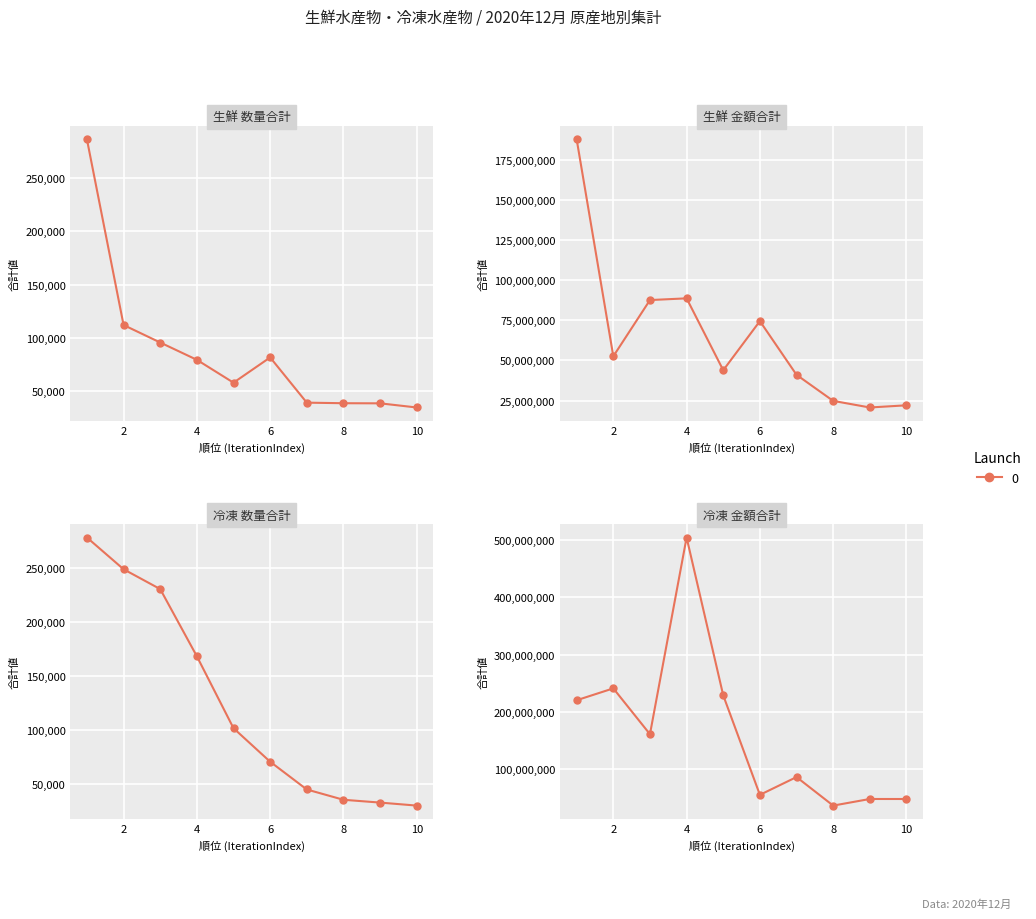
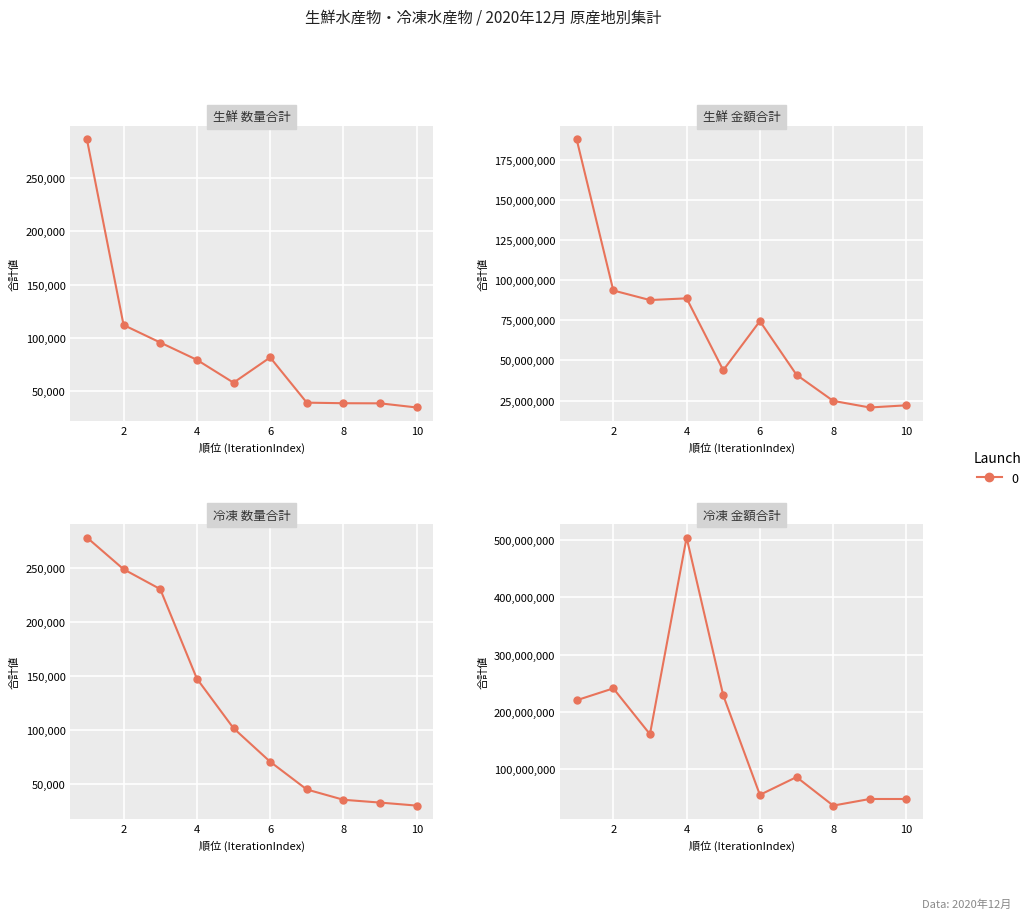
  {
    "生鮮 数量合計": {
      "2": "112,000",
      "4": "80,000",
      "6": "82,000",
      "8": "39,000",
      "10": "35,000"
    },
    "生鮮 金額合計": {
-     "2": "53,000,000",
+     "2": "93,000,000",
      "4": "89,000,000",
      "6": "74,000,000",
      "8": "25,000,000",
      "10": "22,000,000"
    },
    "冷凍 数量合計": {
      "2": "249,000",
-     "4": "168,000",
+     "4": "147,000",
      "6": "71,000",
      "8": "35,000",
      "10": "30,000"
    },
    "冷凍 金額合計": {
      "2": "240,000,000",
      "4": "500,000,000",
      "6": "50,000,000",
      "8": "40,000,000",
      "10": "50,000,000"
    }
  }
